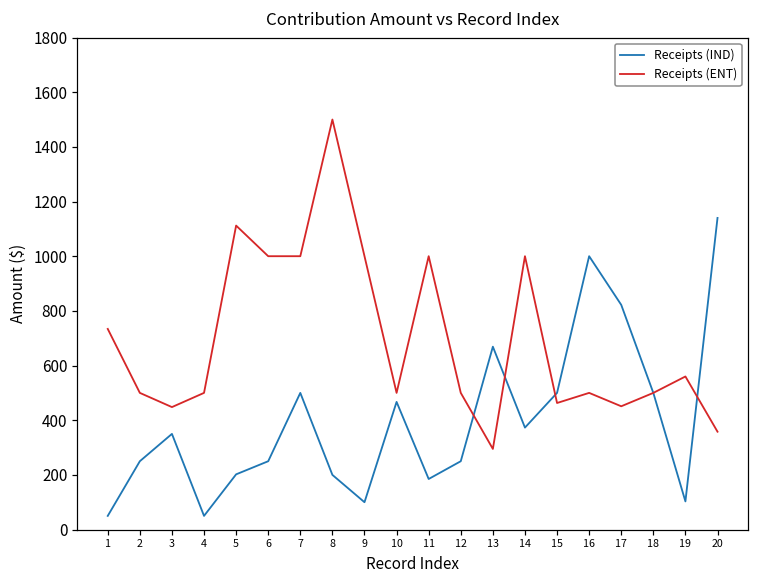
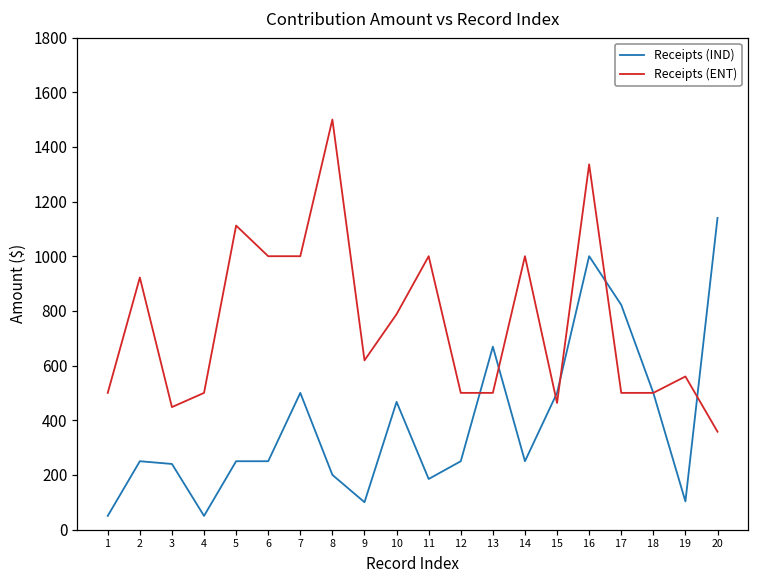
  {
    "Receipts (IND)": {
      "1": 50,
      "2": 250,
-     "3": 350,
+     "3": 240,
      "4": 50,
-     "5": 200,
+     "5": 250,
      "6": 250,
      "7": 500,
      "8": 200,
      "9": 100,
      "10": 470,
      "11": 190,
      "12": 250,
      "13": 670,
-     "14": 370,
+     "14": 250,
      "15": 500,
      "16": 1000,
      "17": 820,
      "19": 100,
      "20": 1140
    },
    "Receipts (ENT)": {
-     "1": 730,
-     "2": 500,
+     "1": 500,
+     "2": 920,
      "3": 450,
      "4": 500,
      "5": 1110,
      "6": 1000,
      "7": 1000,
      "8": 1500,
-     "9": 1000,
-     "10": 500,
+     "9": 620,
+     "10": 790,
      "11": 1000,
      "12": 500,
-     "13": 300,
+     "13": 500,
      "14": 1000,
      "15": 460,
-     "16": 500,
-     "17": 450,
+     "16": 1340,
+     "17": 500,
      "19": 560,
      "20": 360
    }
  }
